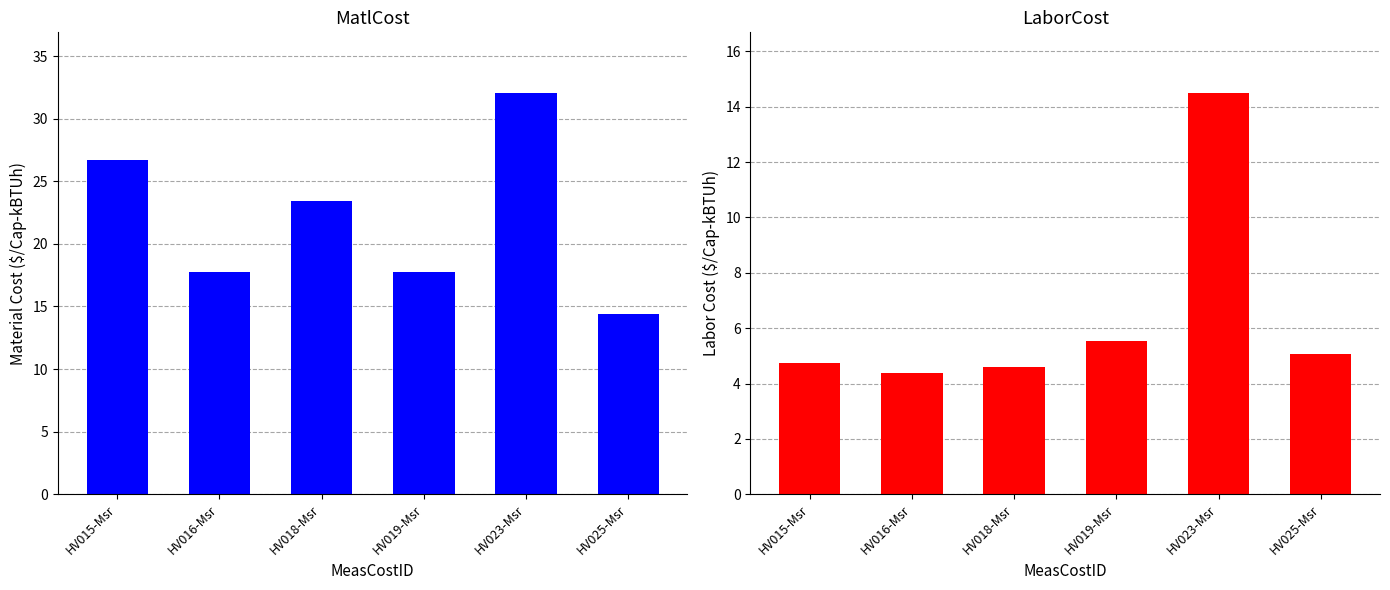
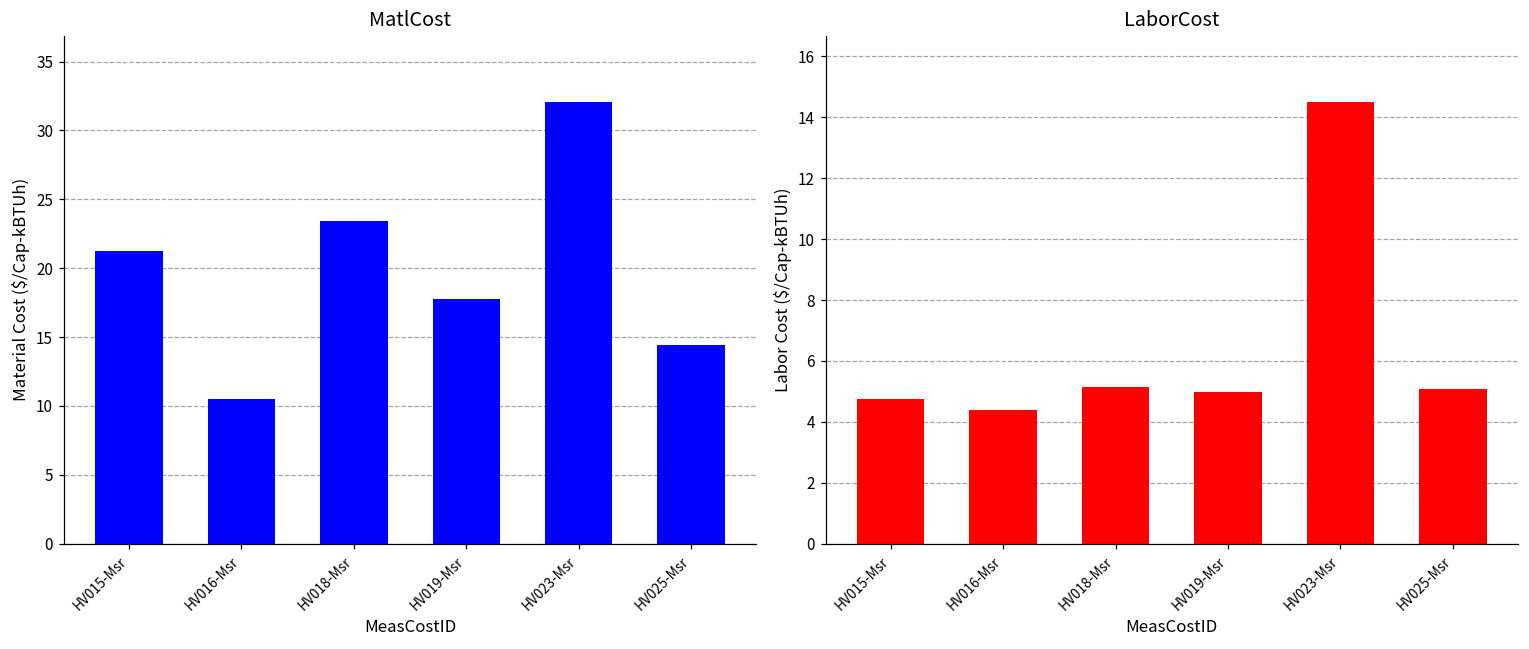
  {
    "MatlCost": {
-     "HV015-Msr": 26.7,
-     "HV016-Msr": 17.7,
+     "HV015-Msr": 21.2,
+     "HV016-Msr": 10.5,
      "HV018-Msr": 23.5,
      "HV019-Msr": 17.7,
      "HV023-Msr": 32.1,
      "HV025-Msr": 14.4
    },
    "LaborCost": {
      "HV015-Msr": 4.7,
      "HV016-Msr": 4.4,
-     "HV018-Msr": 4.6,
-     "HV019-Msr": 5.5,
+     "HV018-Msr": 5.2,
+     "HV019-Msr": 5.0,
      "HV023-Msr": 14.5,
      "HV025-Msr": 5.1
    }
  }
